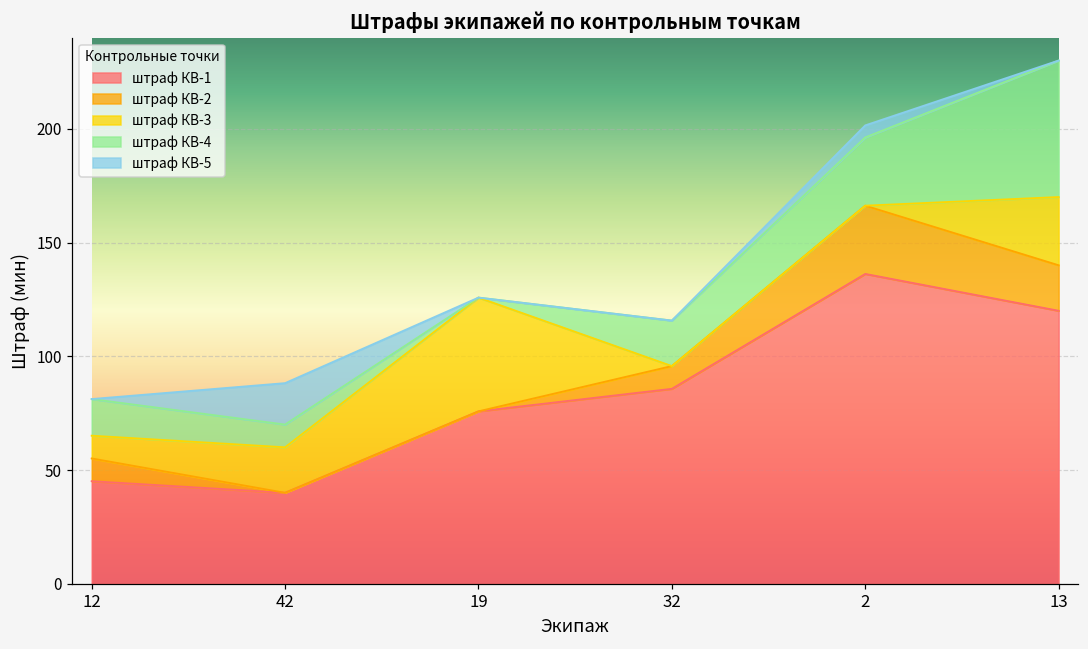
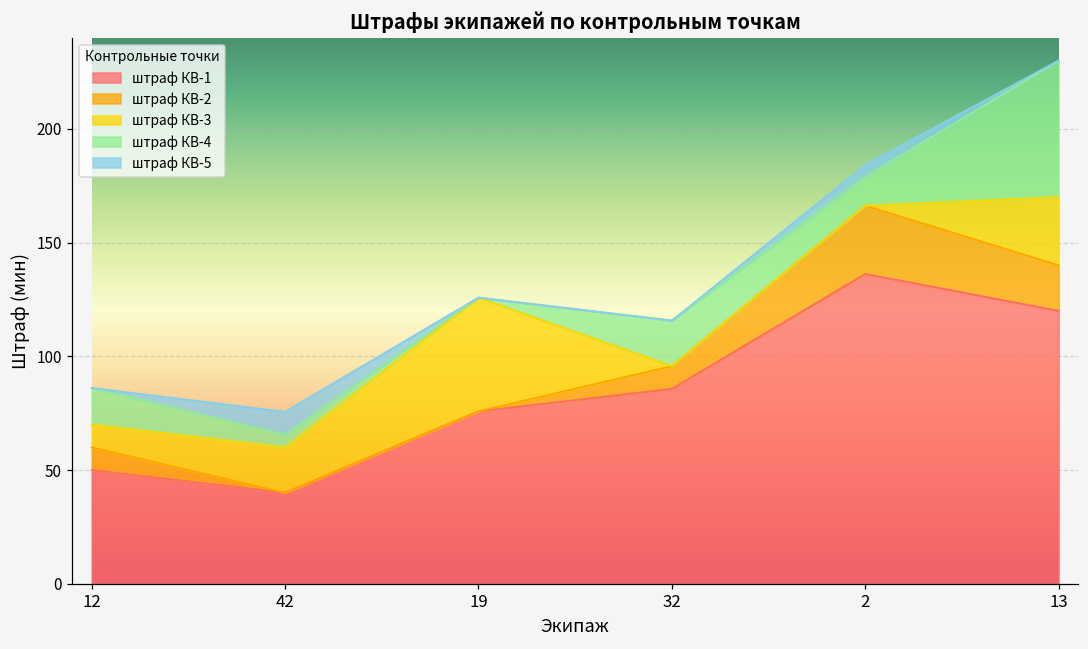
  {
    "штраф КВ-1": {
-     "12": 45,
+     "12": 50,
      "32": 86,
      "2": 136,
      "13": 120
    },
    "штраф КВ-4": {
-     "42": 10,
-     "2": 30
+     "42": 6,
+     "2": 13
    },
    "штраф КВ-5": {
-     "42": 18,
+     "42": 10,
      "2": 5
    }
  }
